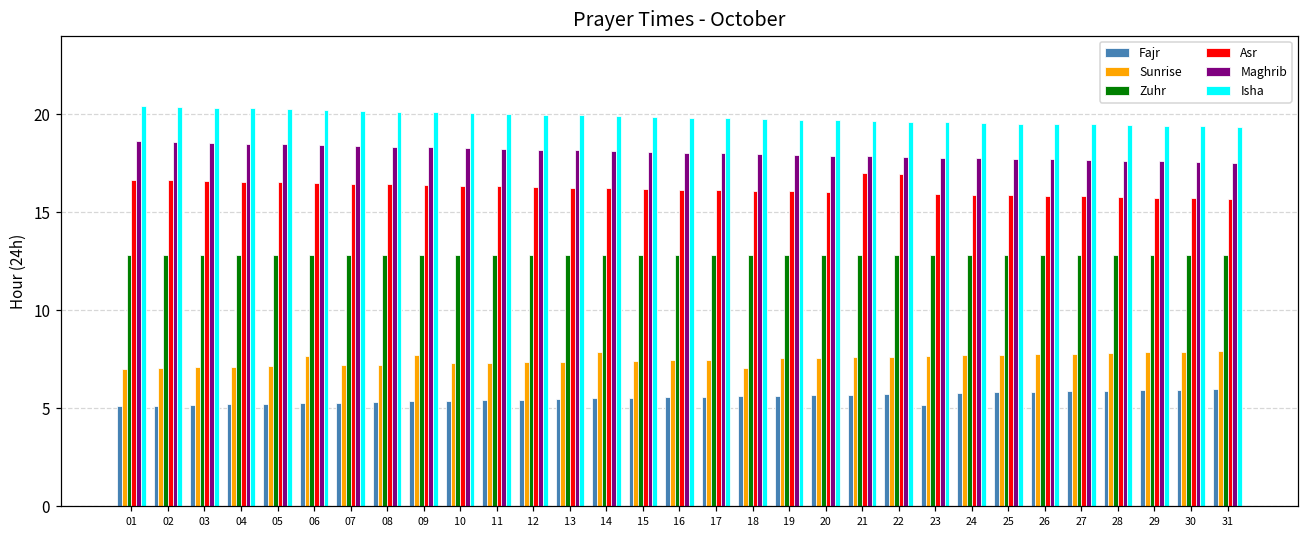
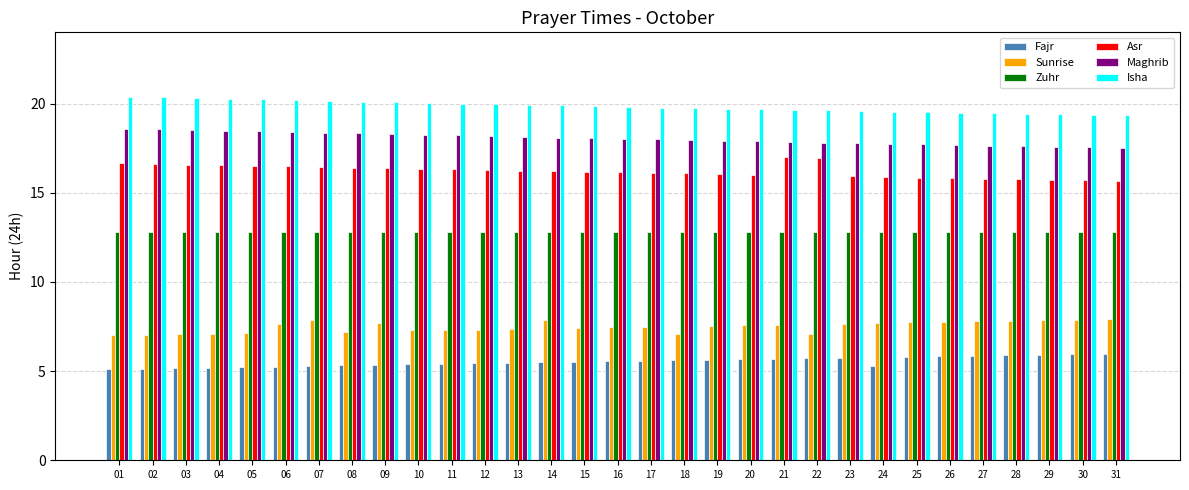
  {
    "Fajr": {
      "01": 5.1,
      "02": 5.1,
      "03": 5.2,
      "04": 5.2,
      "05": 5.2,
      "06": 5.3,
      "07": 5.3,
      "08": 5.3,
      "09": 5.4,
      "10": 5.4,
      "11": 5.4,
      "12": 5.4,
      "13": 5.5,
      "14": 5.5,
      "15": 5.5,
      "16": 5.6,
      "17": 5.6,
      "18": 5.6,
      "19": 5.6,
      "20": 5.7,
      "21": 5.7,
      "22": 5.7,
-     "23": 5.2,
-     "24": 5.8,
+     "23": 5.8,
+     "24": 5.3,
      "25": 5.8,
      "26": 5.8,
      "27": 5.9,
      "28": 5.9,
      "29": 5.9,
      "30": 6.0,
      "31": 6.0
    },
    "Sunrise": {
      "01": 7.0,
      "02": 7.1,
      "03": 7.1,
      "04": 7.1,
      "05": 7.1,
      "06": 7.7,
-     "07": 7.2,
+     "07": 7.9,
      "08": 7.2,
      "09": 7.7,
      "10": 7.3,
      "11": 7.3,
      "12": 7.3,
      "13": 7.4,
      "14": 7.9,
      "15": 7.4,
      "16": 7.5,
      "17": 7.5,
      "18": 7.1,
      "19": 7.6,
      "20": 7.6,
      "21": 7.6,
-     "22": 7.6,
+     "22": 7.1,
      "23": 7.7,
      "24": 7.7,
      "25": 7.7,
      "26": 7.8,
      "27": 7.8,
      "28": 7.8,
      "29": 7.9,
      "30": 7.9,
      "31": 7.9
    },
    "Zuhr": {
      "01": 12.8,
      "02": 12.8,
      "03": 12.8,
      "04": 12.8,
      "05": 12.8,
      "06": 12.8,
      "07": 12.8,
      "08": 12.8,
      "09": 12.8,
      "10": 12.8,
      "11": 12.8,
      "12": 12.8,
      "13": 12.8,
      "14": 12.8,
      "15": 12.8,
      "16": 12.8,
      "17": 12.8,
      "18": 12.8,
      "19": 12.8,
      "20": 12.8,
      "21": 12.8,
      "22": 12.8,
      "23": 12.8,
      "24": 12.8,
      "25": 12.8,
      "26": 12.8,
      "27": 12.8,
      "28": 12.8,
      "29": 12.8,
      "30": 12.8,
      "31": 12.8
    },
    "Asr": {
      "01": 16.7,
      "02": 16.6,
      "03": 16.6,
      "04": 16.6,
      "05": 16.5,
      "06": 16.5,
      "07": 16.5,
      "08": 16.4,
      "09": 16.4,
      "10": 16.4,
      "11": 16.3,
      "12": 16.3,
      "13": 16.3,
      "14": 16.2,
      "15": 16.2,
      "16": 16.2,
      "17": 16.1,
      "18": 16.1,
      "19": 16.1,
      "20": 16.0,
      "21": 17.0,
      "22": 17.0,
      "23": 15.9,
      "24": 15.9,
      "25": 15.9,
      "26": 15.8,
      "27": 15.8,
      "28": 15.8,
      "29": 15.7,
      "30": 15.7,
      "31": 15.7
    },
    "Maghrib": {
      "01": 18.6,
      "02": 18.6,
      "03": 18.5,
      "04": 18.5,
      "05": 18.5,
      "06": 18.4,
      "07": 18.4,
      "08": 18.3,
      "09": 18.3,
      "10": 18.3,
      "11": 18.2,
      "12": 18.2,
      "13": 18.2,
      "14": 18.1,
      "15": 18.1,
      "16": 18.0,
      "17": 18.0,
      "18": 18.0,
      "19": 17.9,
      "20": 17.9,
      "21": 17.9,
      "22": 17.8,
      "23": 17.8,
      "24": 17.8,
      "25": 17.7,
      "26": 17.7,
      "27": 17.7,
      "28": 17.6,
      "29": 17.6,
      "30": 17.6,
      "31": 17.5
    },
    "Isha": {
      "01": 20.4,
      "02": 20.4,
      "03": 20.3,
      "04": 20.3,
      "05": 20.2,
      "06": 20.2,
      "07": 20.2,
      "08": 20.1,
      "09": 20.1,
      "10": 20.1,
      "11": 20.0,
      "12": 20.0,
      "13": 19.9,
      "14": 19.9,
      "15": 19.9,
      "16": 19.8,
      "17": 19.8,
      "18": 19.8,
      "19": 19.7,
      "20": 19.7,
      "21": 19.7,
      "22": 19.6,
      "23": 19.6,
      "24": 19.6,
      "25": 19.5,
      "26": 19.5,
      "27": 19.5,
      "28": 19.4,
      "29": 19.4,
      "30": 19.4,
      "31": 19.4
    }
  }
